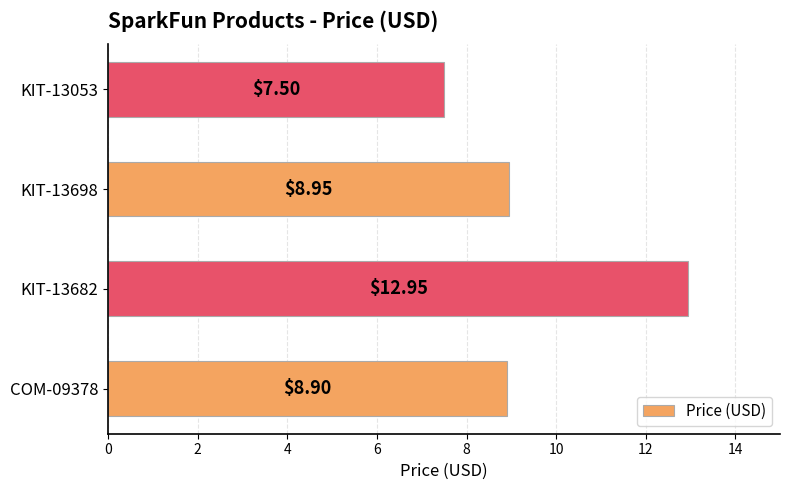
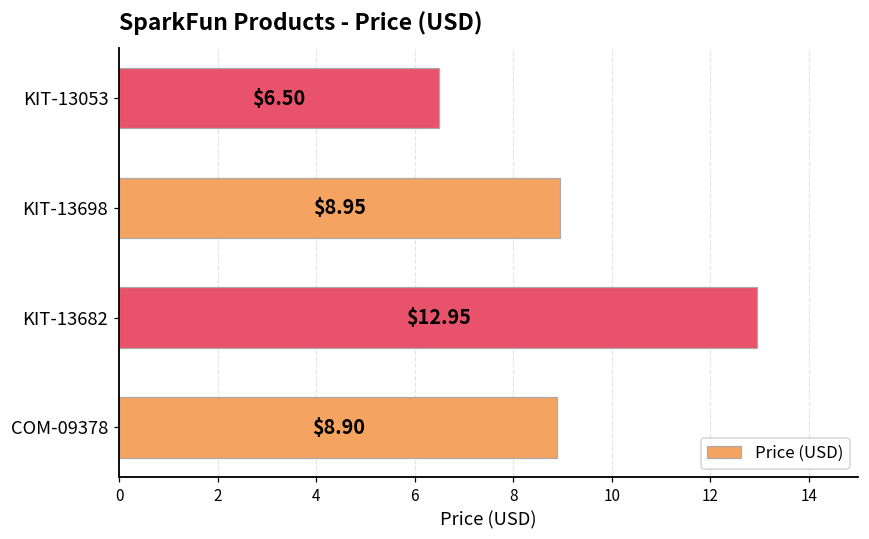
  {
-   "KIT-13053": "$7.50",
+   "KIT-13053": "$6.50",
    "KIT-13698": "$8.95",
    "KIT-13682": "$12.95",
    "COM-09378": "$8.90"
  }
